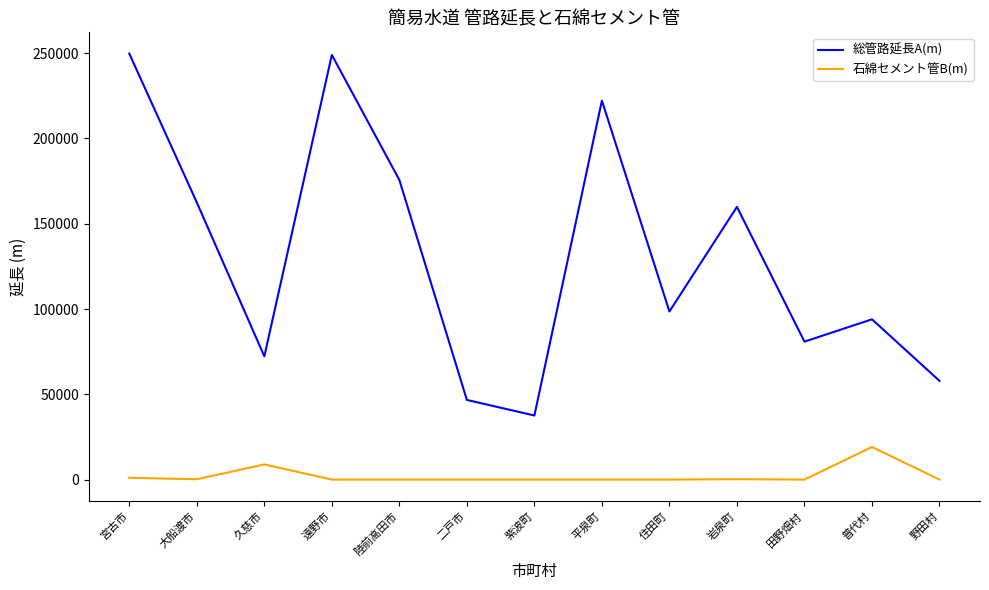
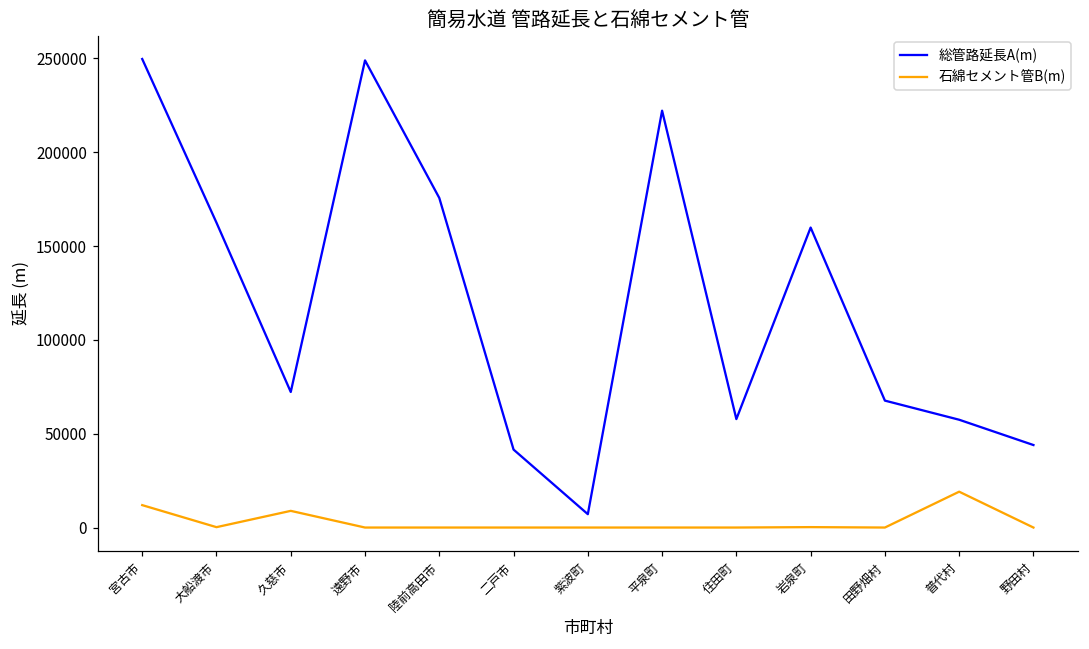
  {
    "総管路延長A(m)": {
      "宮古市": 250000,
      "大船渡市": 162000,
      "久慈市": 72000,
      "遠野市": 249000,
      "陸前高田市": 176000,
-     "二戸市": 47000,
-     "紫波町": 38000,
+     "二戸市": 42000,
+     "紫波町": 7000,
      "平泉町": 222000,
-     "住田町": 99000,
+     "住田町": 58000,
      "岩泉町": 160000,
-     "田野畑村": 81000,
-     "普代村": 94000,
-     "野田村": 58000
+     "田野畑村": 68000,
+     "普代村": 57000,
+     "野田村": 44000
    },
    "石綿セメント管B(m)": {
-     "宮古市": 1000,
+     "宮古市": 12000,
      "大船渡市": 0,
      "久慈市": 9000,
      "遠野市": 0,
      "陸前高田市": 0,
      "二戸市": 0,
      "紫波町": 0,
      "平泉町": 0,
      "住田町": 0,
      "岩泉町": 0,
      "田野畑村": 0,
      "普代村": 19000,
      "野田村": 0
    }
  }
